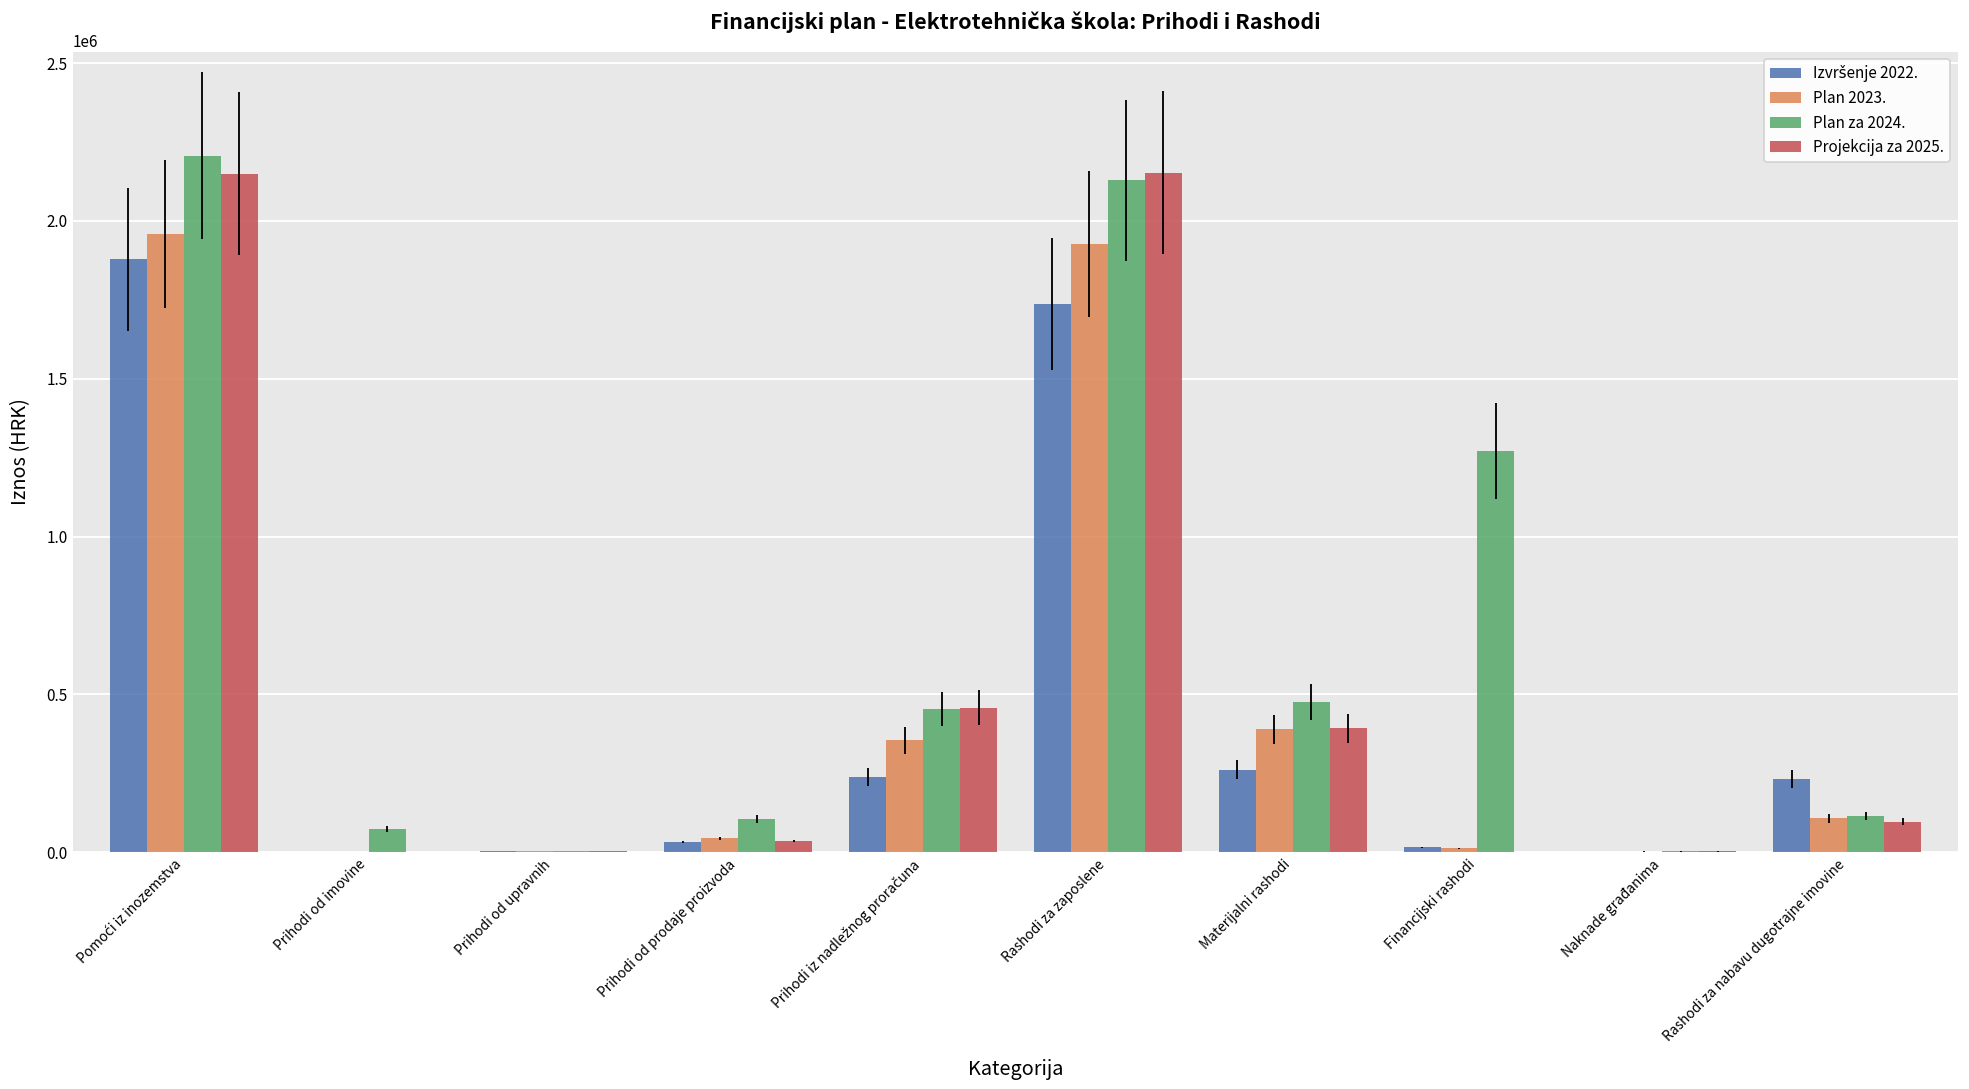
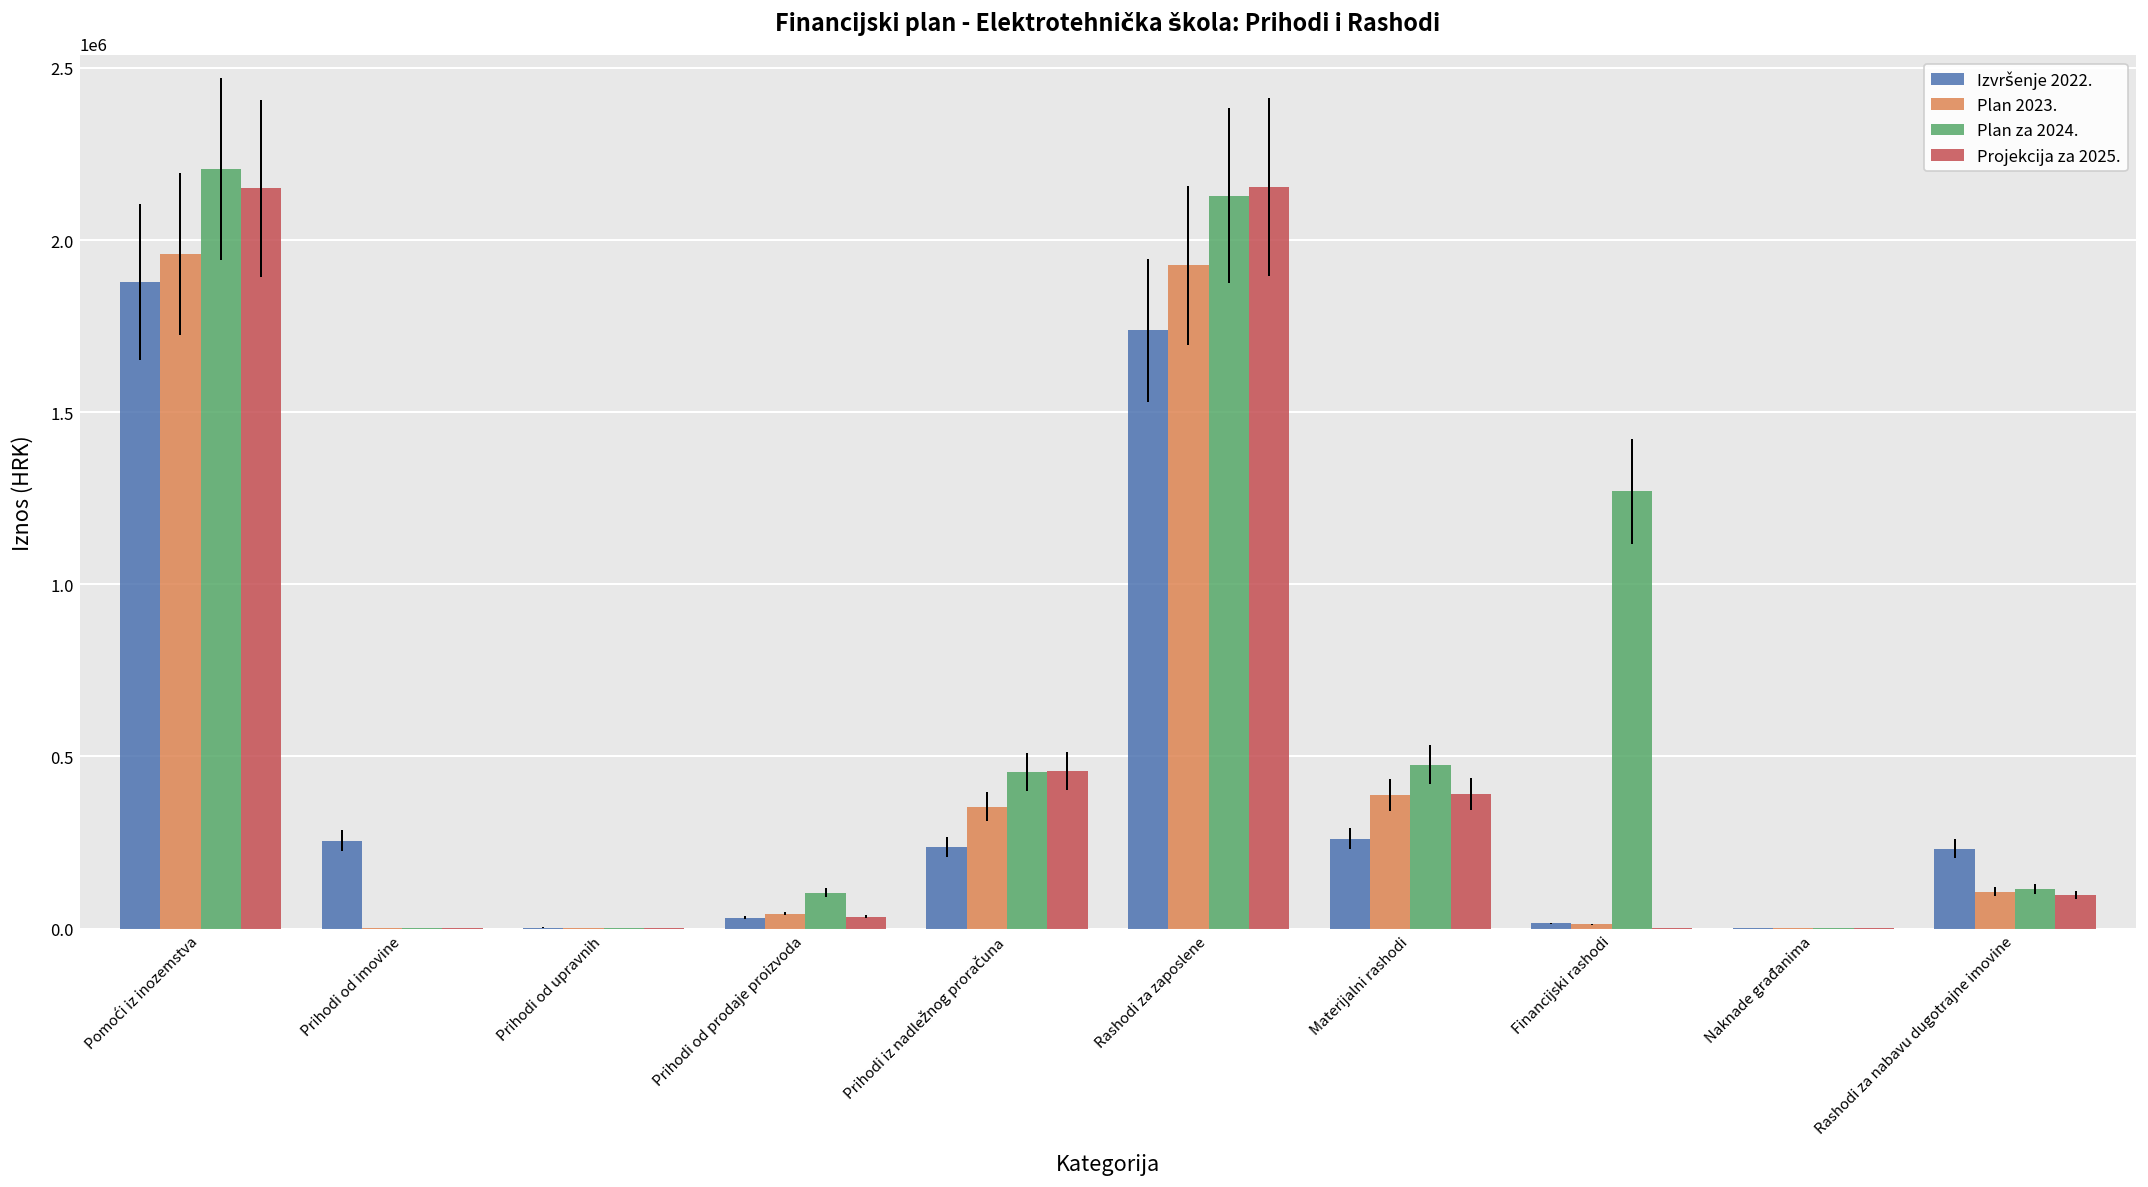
  {
    "Izvršenje 2022.": {
      "Pomoći iz inozemstva": 1880000,
-     "Prihodi od imovine": 0,
+     "Prihodi od imovine": 250000,
      "Prihodi od prodaje proizvoda": 30000,
      "Prihodi iz nadležnog proračuna": 240000,
      "Rashodi za zaposlene": 1740000,
      "Materijalni rashodi": 260000,
      "Financijski rashodi": 20000,
      "Rashodi za nabavu dugotrajne imovine": 230000
    },
    "Plan za 2024.": {
      "Pomoći iz inozemstva": 2210000,
-     "Prihodi od imovine": 70000,
+     "Prihodi od imovine": 0,
      "Prihodi od prodaje proizvoda": 100000,
      "Prihodi iz nadležnog proračuna": 450000,
      "Rashodi za zaposlene": 2130000,
      "Materijalni rashodi": 480000,
      "Financijski rashodi": 1270000,
      "Rashodi za nabavu dugotrajne imovine": 110000
    }
  }
